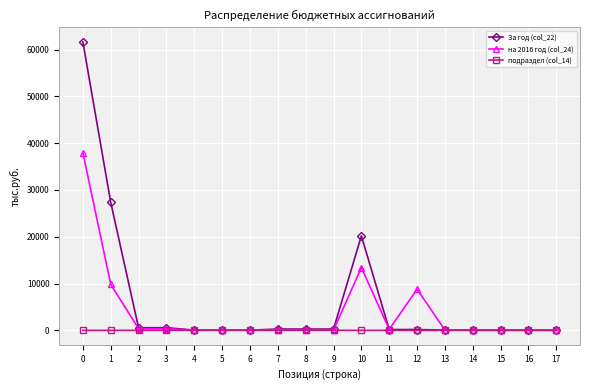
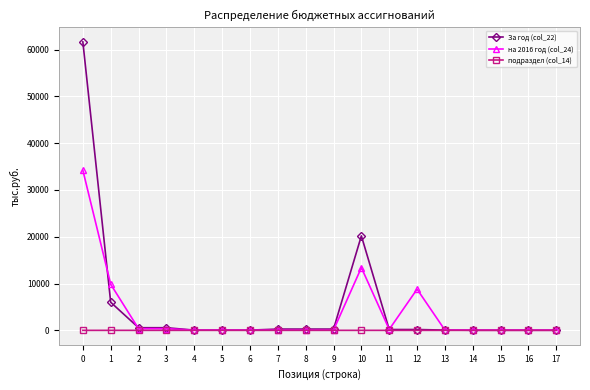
  {
    "За год (col_22)": {
      "0": 62000,
-     "1": 27000,
+     "1": 6000,
      "10": 20000
    },
    "на 2016 год (col_24)": {
-     "0": 38000,
+     "0": 34000,
      "1": 10000,
      "10": 13000,
      "12": 9000
    },
    "подраздел (col_14)": {
      "0": 0,
      "1": 0,
      "10": 0
    }
  }
